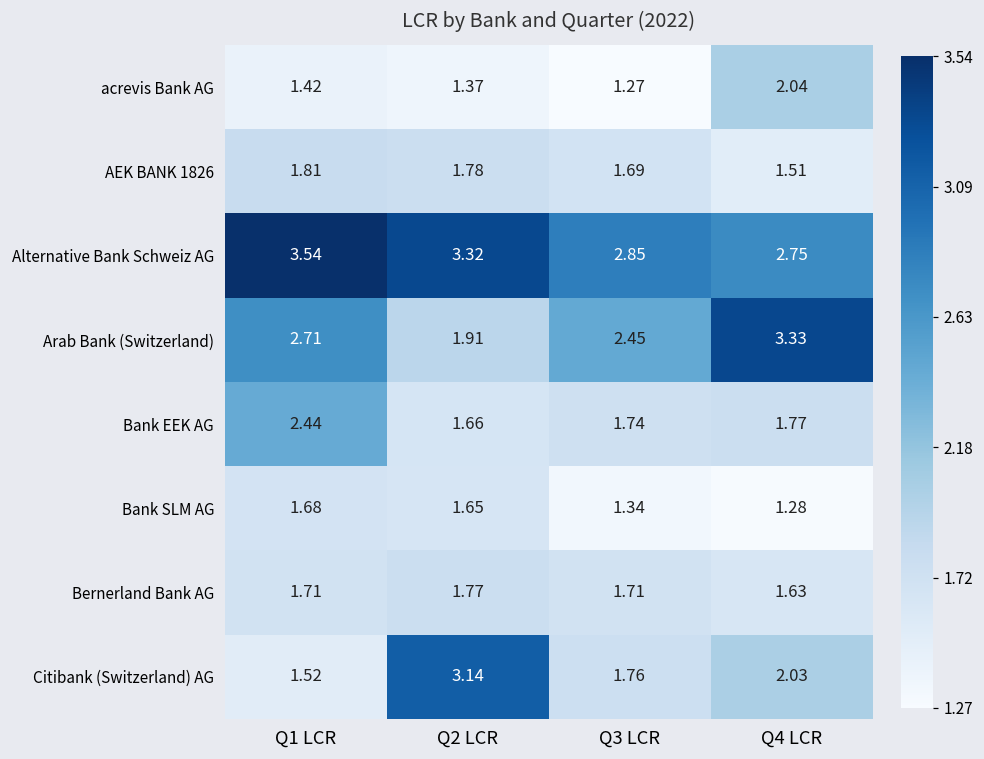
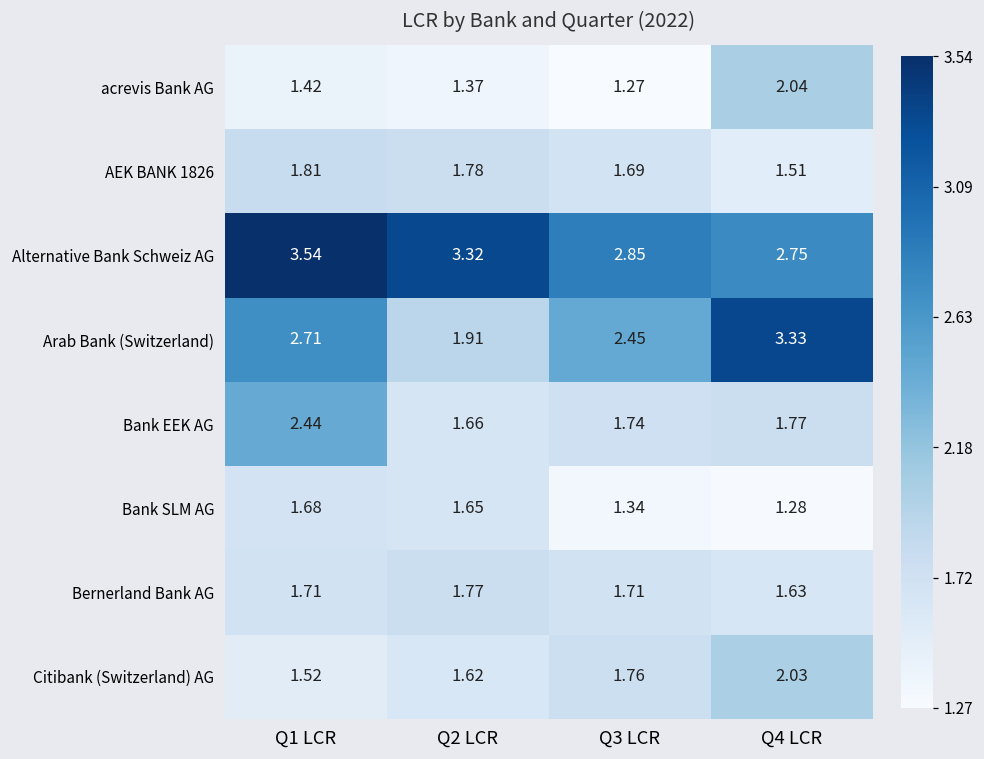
  {
    "acrevis Bank AG": {
      "Q1 LCR": 1.42,
      "Q2 LCR": 1.37,
      "Q3 LCR": 1.27,
      "Q4 LCR": 2.04
    },
    "AEK BANK 1826": {
      "Q1 LCR": 1.81,
      "Q2 LCR": 1.78,
      "Q3 LCR": 1.69,
      "Q4 LCR": 1.51
    },
    "Alternative Bank Schweiz AG": {
      "Q1 LCR": 3.54,
      "Q2 LCR": 3.32,
      "Q3 LCR": 2.85,
      "Q4 LCR": 2.75
    },
    "Arab Bank (Switzerland)": {
      "Q1 LCR": 2.71,
      "Q2 LCR": 1.91,
      "Q3 LCR": 2.45,
      "Q4 LCR": 3.33
    },
    "Bank EEK AG": {
      "Q1 LCR": 2.44,
      "Q2 LCR": 1.66,
      "Q3 LCR": 1.74,
      "Q4 LCR": 1.77
    },
    "Bank SLM AG": {
      "Q1 LCR": 1.68,
      "Q2 LCR": 1.65,
      "Q3 LCR": 1.34,
      "Q4 LCR": 1.28
    },
    "Bernerland Bank AG": {
      "Q1 LCR": 1.71,
      "Q2 LCR": 1.77,
      "Q3 LCR": 1.71,
      "Q4 LCR": 1.63
    },
    "Citibank (Switzerland) AG": {
      "Q1 LCR": 1.52,
-     "Q2 LCR": 3.14,
+     "Q2 LCR": 1.62,
      "Q3 LCR": 1.76,
      "Q4 LCR": 2.03
    }
  }
